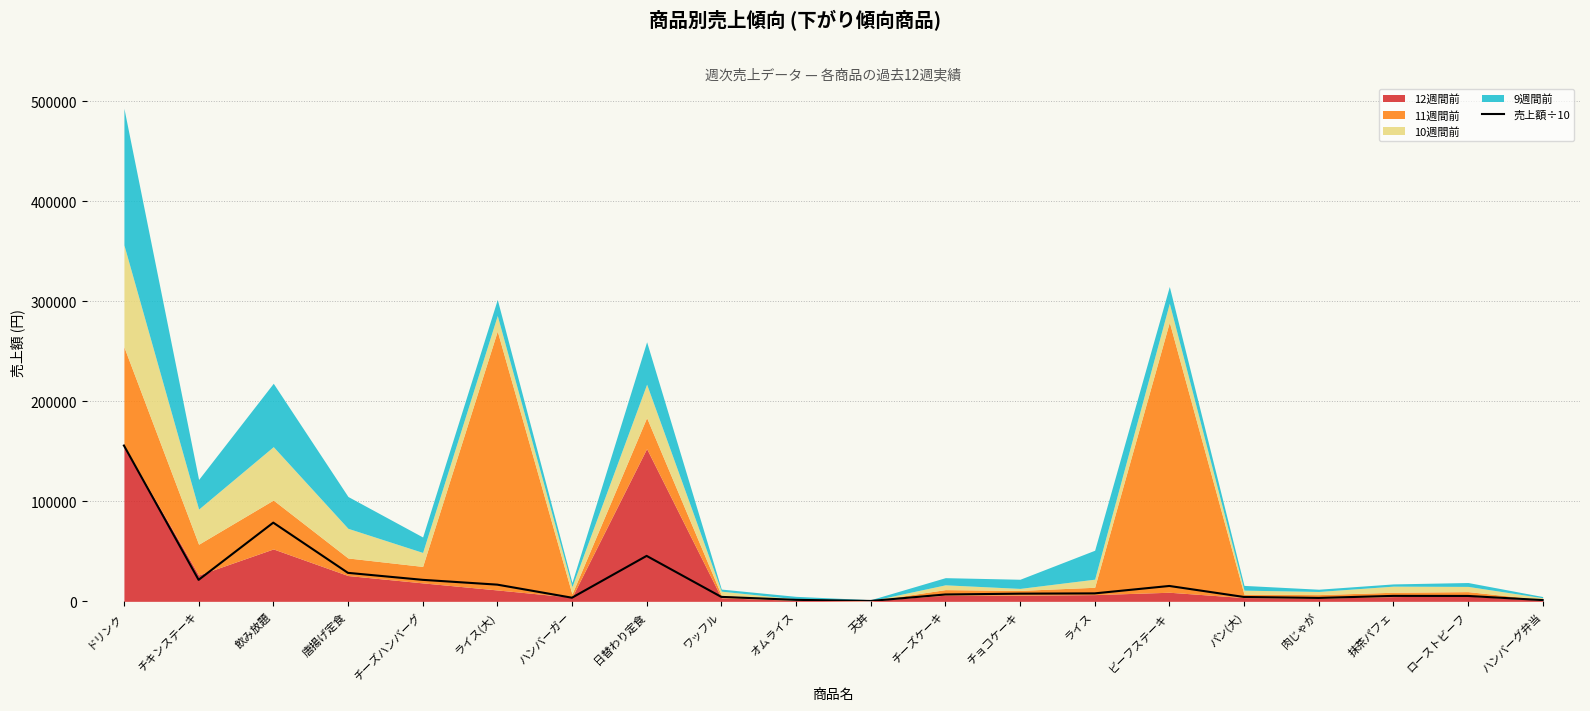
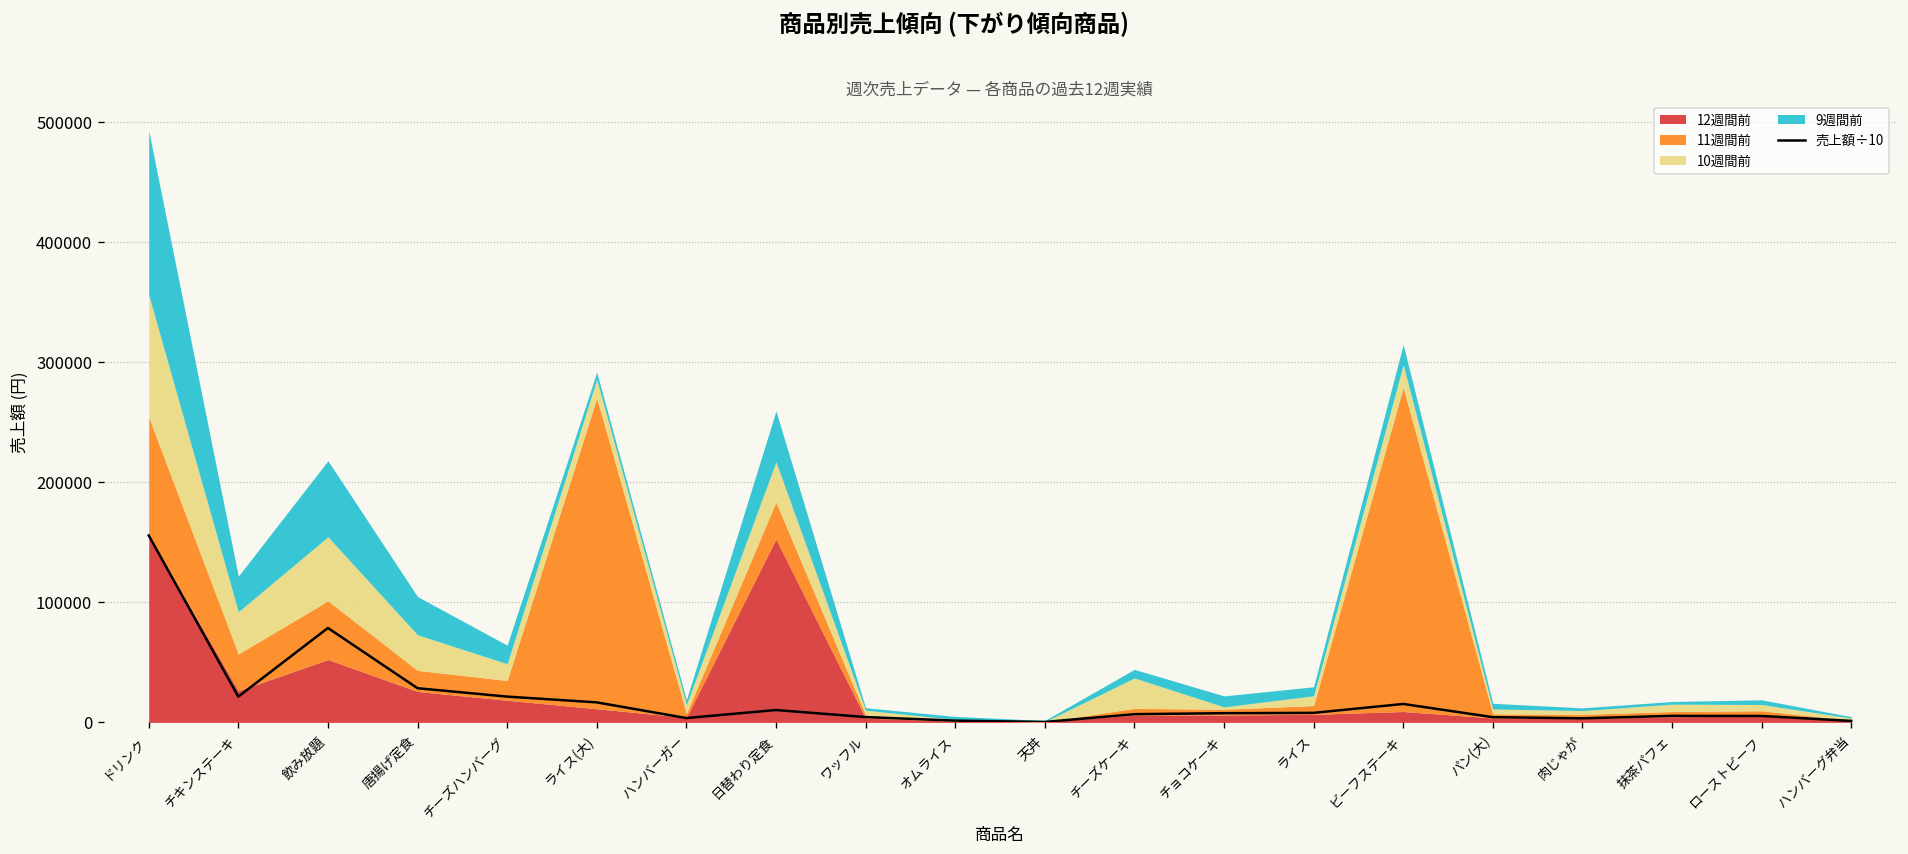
  {
    "売上額÷10": {
      "チキンステーキ": 20000,
      "飲み放題": 80000,
      "唐揚げ定食": 30000,
      "チーズハンバーグ": 20000,
      "ライス(大)": 20000,
-     "日替わり定食": 50000,
+     "日替わり定食": 10000,
      "ビーフステーキ": 20000
    },
    "12週間前": {
      "チキンステーキ": 30000,
      "飲み放題": 50000,
      "唐揚げ定食": 30000,
      "チーズハンバーグ": 20000,
      "ライス(大)": 10000,
      "日替わり定食": 150000,
      "ビーフステーキ": 10000
    },
    "11週間前": {
      "ドリンク": 100000,
      "チキンステーキ": 30000,
      "飲み放題": 50000,
      "唐揚げ定食": 20000,
      "チーズハンバーグ": 20000,
      "ライス(大)": 260000,
      "ハンバーガー": 0,
      "日替わり定食": 30000,
      "チーズケーキ": 10000,
      "ライス": 10000,
      "ビーフステーキ": 270000,
      "パン(大)": 0,
      "肉じゃが": 0,
      "抹茶パフェ": 0,
      "ローストビーフ": 0
    },
    "10週間前": {
      "ドリンク": 100000,
      "チキンステーキ": 40000,
      "飲み放題": 50000,
      "唐揚げ定食": 30000,
      "チーズハンバーグ": 10000,
      "ライス(大)": 20000,
      "ハンバーガー": 10000,
      "日替わり定食": 30000,
-     "チーズケーキ": 0,
+     "チーズケーキ": 30000,
      "ライス": 10000,
      "ビーフステーキ": 20000,
      "パン(大)": 0,
      "ローストビーフ": 10000
    },
    "9週間前": {
      "ドリンク": 140000,
      "チキンステーキ": 30000,
      "飲み放題": 60000,
      "唐揚げ定食": 30000,
      "チーズハンバーグ": 20000,
-     "ライス(大)": 20000,
+     "ライス(大)": 10000,
      "ハンバーガー": 0,
      "日替わり定食": 40000,
      "チーズケーキ": 10000,
      "チョコケーキ": 10000,
-     "ライス": 30000,
+     "ライス": 10000,
      "ビーフステーキ": 20000,
      "パン(大)": 0,
      "ローストビーフ": 0
    }
  }
